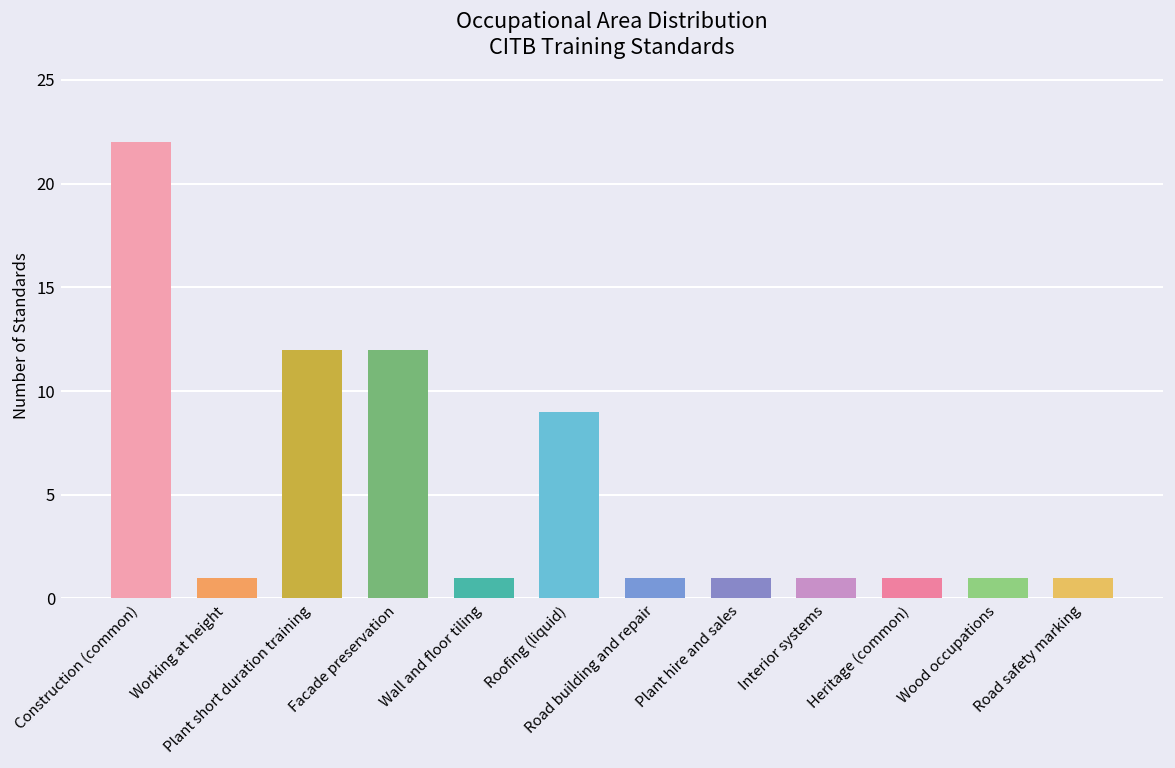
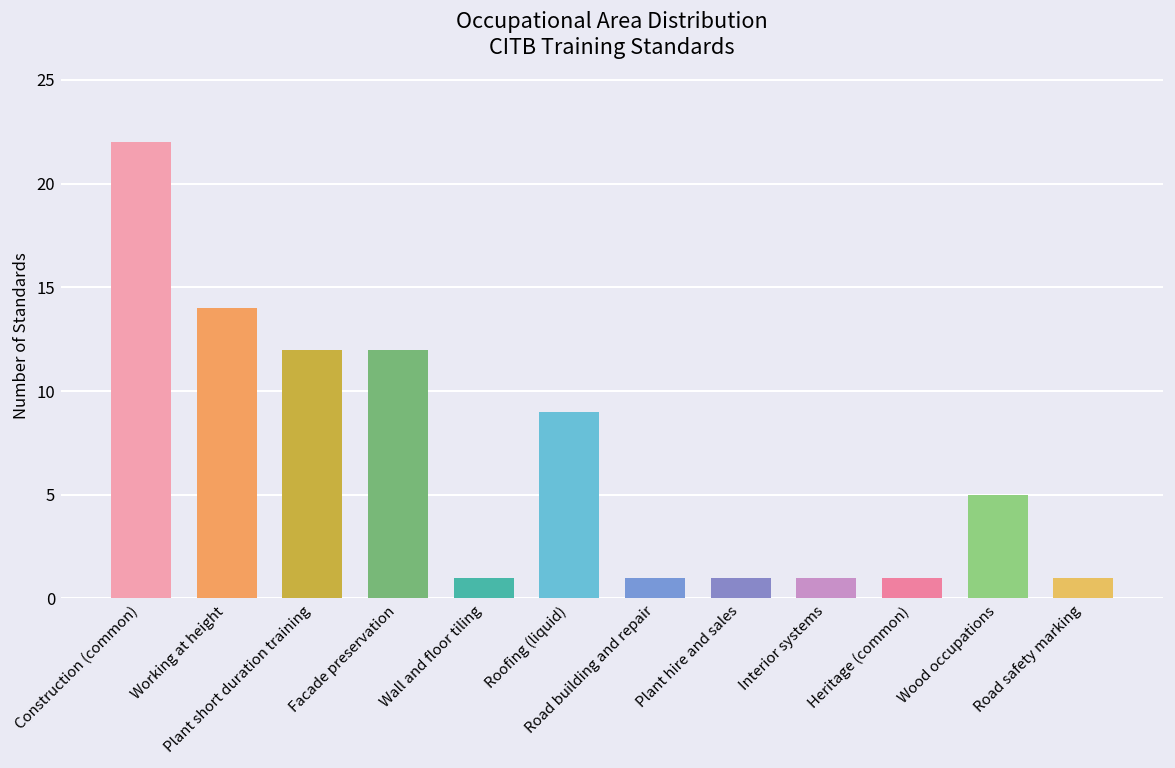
  {
    "Construction (common)": 22,
-   "Working at height": 1,
+   "Working at height": 14,
    "Plant short duration training": 12,
    "Facade preservation": 12,
    "Wall and floor tiling": 1,
    "Roofing (liquid)": 9,
    "Road building and repair": 1,
    "Plant hire and sales": 1,
    "Interior systems": 1,
    "Heritage (common)": 1,
-   "Wood occupations": 1,
+   "Wood occupations": 5,
    "Road safety marking": 1
  }
